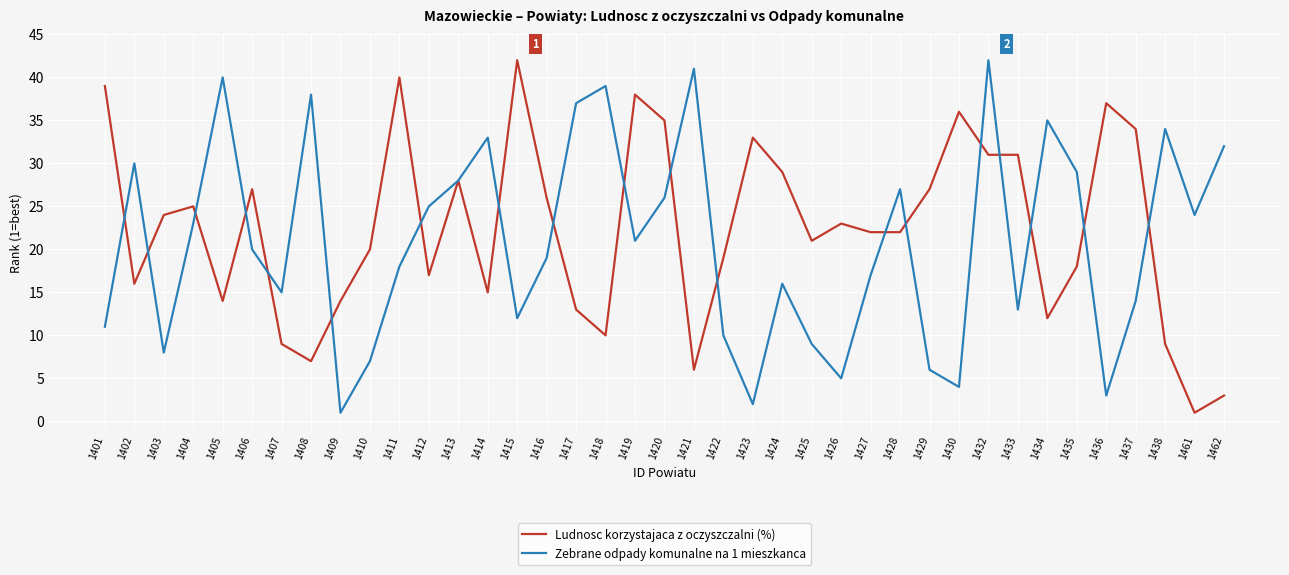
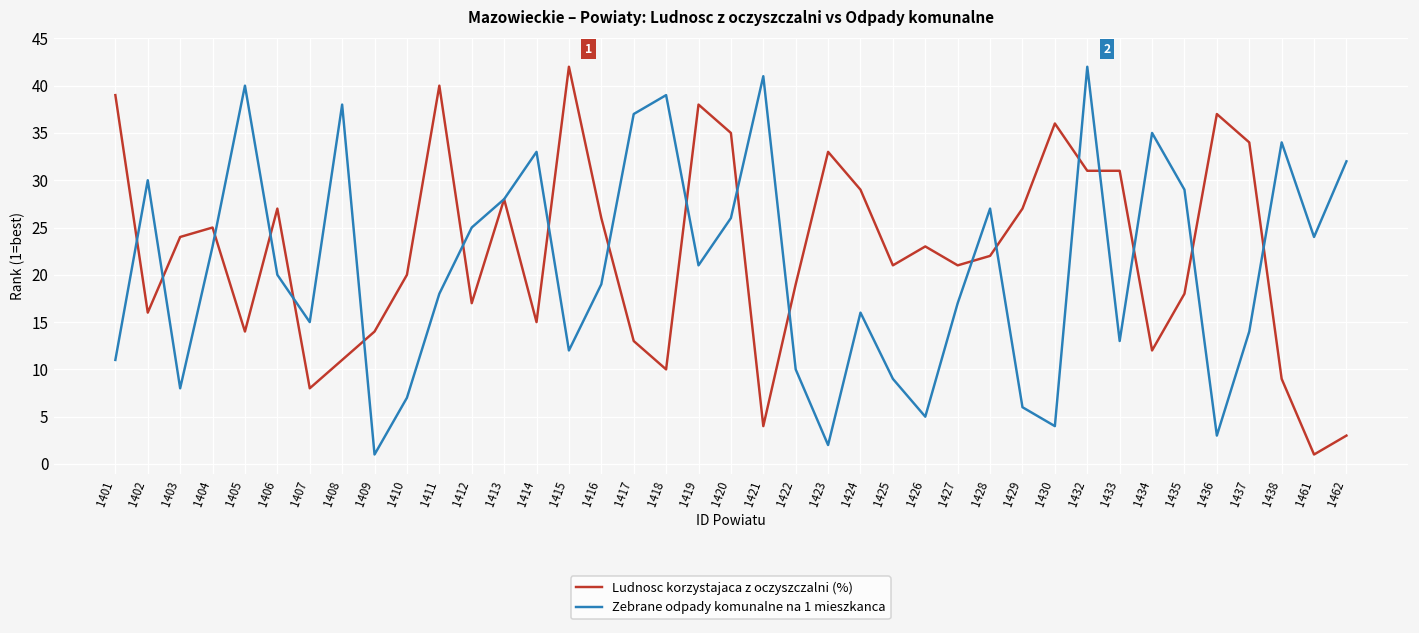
  {
    "Ludnosc korzystajaca z oczyszczalni (%)": {
      "1401": 39,
      "1402": 16,
      "1403": 24,
      "1404": 25,
      "1405": 14,
      "1406": 27,
-     "1407": 9,
-     "1408": 7,
+     "1407": 8,
+     "1408": 11,
      "1409": 14,
      "1410": 20,
      "1411": 40,
      "1412": 17,
      "1414": 15,
      "1416": 26,
      "1417": 13,
      "1418": 10,
      "1419": 38,
      "1420": 35,
-     "1421": 6,
+     "1421": 4,
      "1422": 19,
      "1423": 33,
      "1424": 29,
      "1425": 21,
      "1426": 23,
-     "1427": 22,
+     "1427": 21,
      "1428": 22,
      "1429": 27,
      "1430": 36,
      "1432": 31,
      "1433": 31,
      "1434": 12,
      "1435": 18,
      "1436": 37,
      "1437": 34,
      "1438": 9,
      "1461": 1,
      "1462": 3
    },
    "Zebrane odpady komunalne na 1 mieszkanca": {
      "1401": 11,
      "1402": 30,
      "1403": 8,
      "1404": 23,
      "1405": 40,
      "1406": 20,
      "1407": 15,
      "1408": 38,
      "1409": 1,
      "1410": 7,
      "1411": 18,
      "1412": 25,
      "1414": 33,
      "1415": 12,
      "1416": 19,
      "1417": 37,
      "1418": 39,
      "1419": 21,
      "1420": 26,
      "1421": 41,
      "1422": 10,
      "1423": 2,
      "1424": 16,
      "1425": 9,
      "1426": 5,
      "1427": 17,
      "1428": 27,
      "1429": 6,
      "1430": 4,
      "1433": 13,
      "1434": 35,
      "1435": 29,
      "1436": 3,
      "1437": 14,
      "1438": 34,
      "1461": 24,
      "1462": 32
    }
  }
